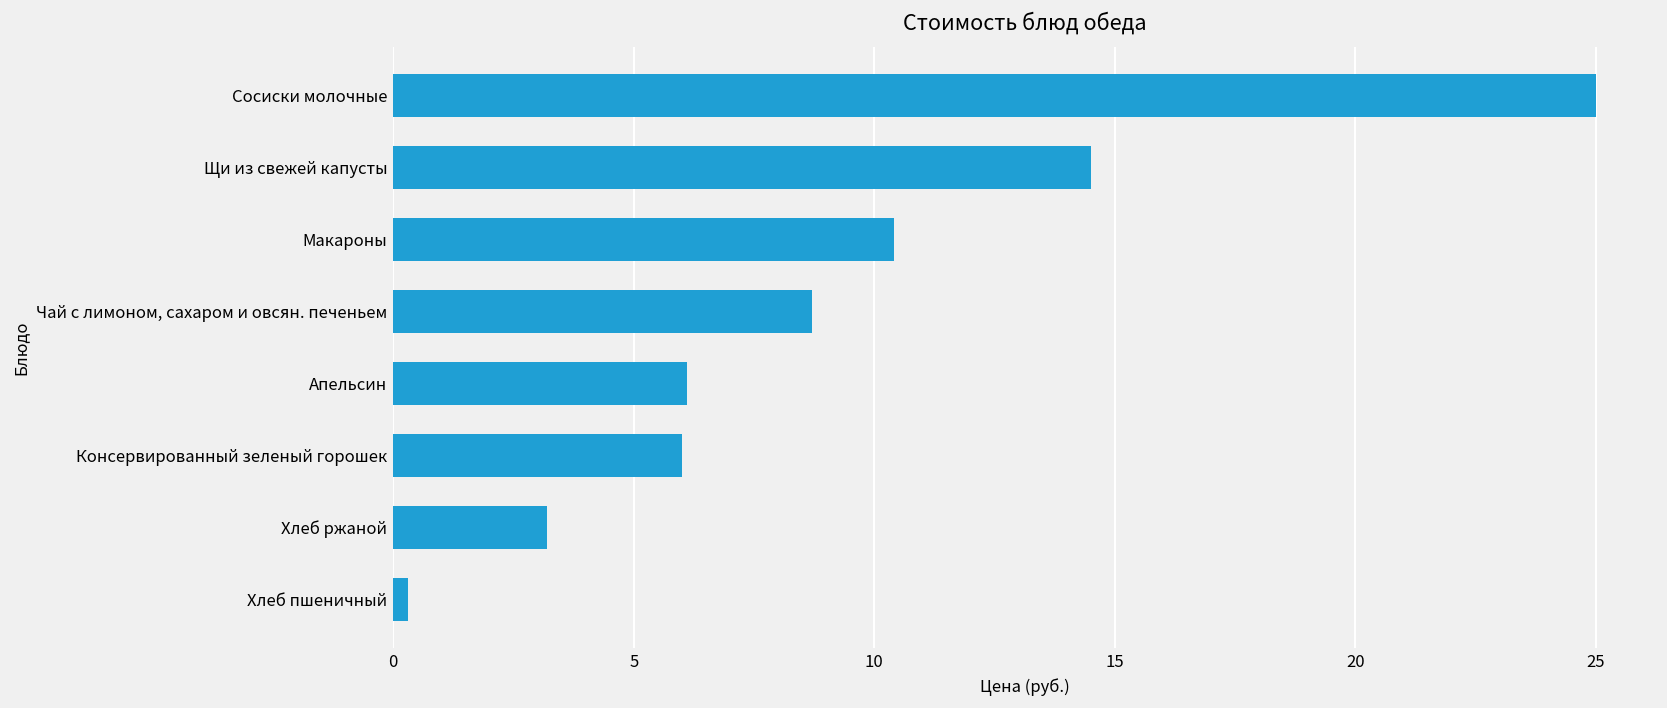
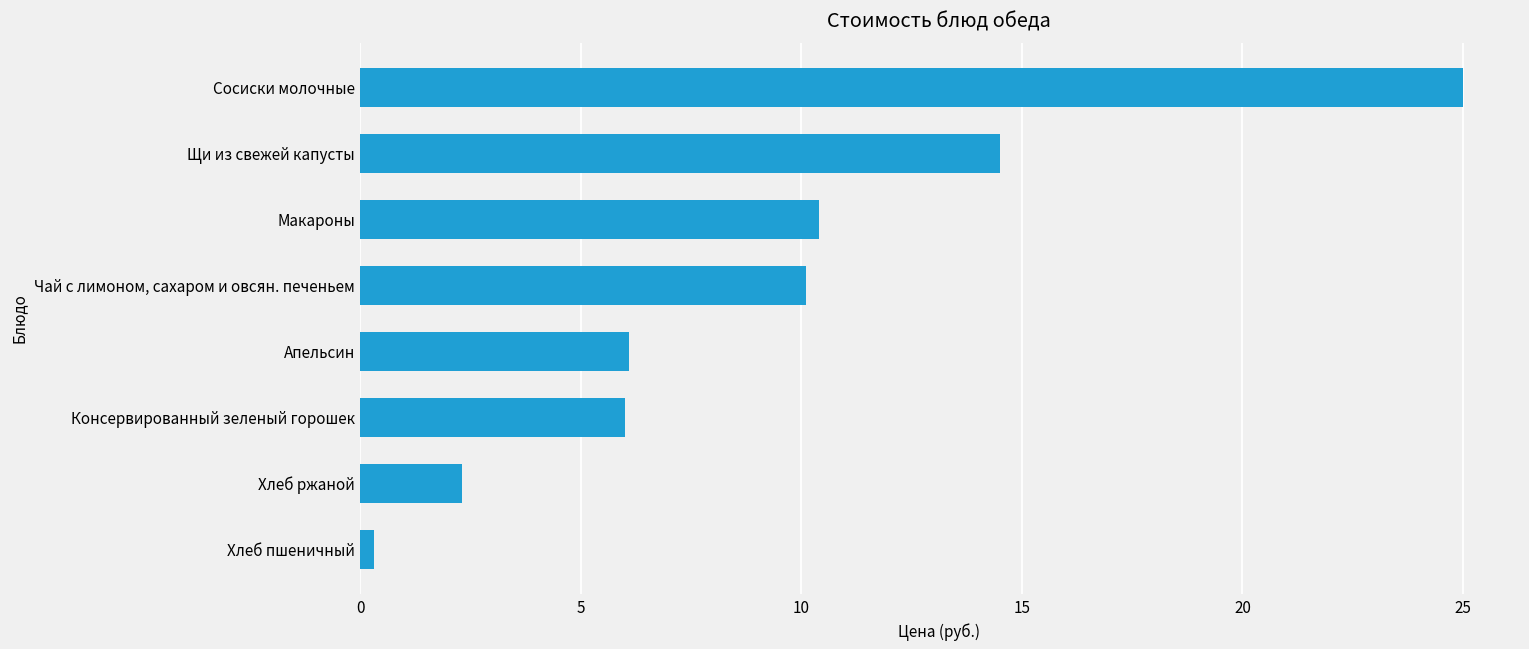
  {
    "Сосиски молочные": 25.0,
    "Щи из свежей капусты": 14.5,
    "Макароны": 10.4,
-   "Чай с лимоном, сахаром и овсян. печеньем": 8.7,
+   "Чай с лимоном, сахаром и овсян. печеньем": 10.1,
    "Апельсин": 6.1,
    "Консервированный зеленый горошек": 6.0,
-   "Хлеб ржаной": 3.2,
+   "Хлеб ржаной": 2.3,
    "Хлеб пшеничный": 0.3
  }
